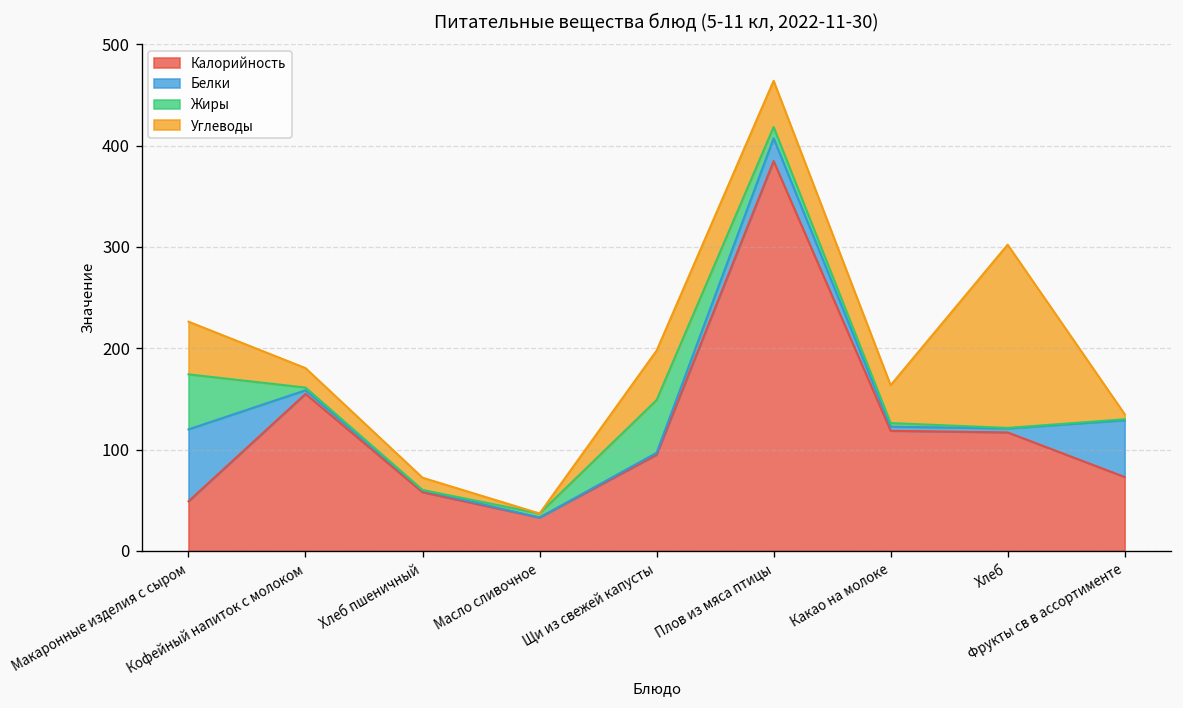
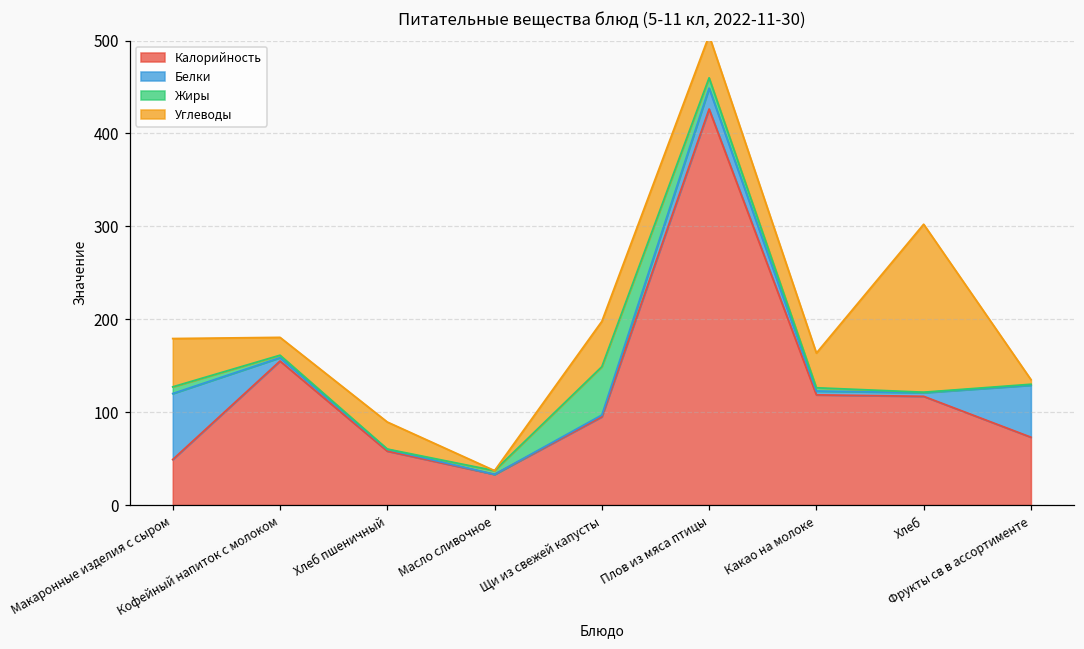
  {
    "Калорийность": {
      "Макаронные изделия с сыром": 50,
      "Кофейный напиток с молоком": 160,
-     "Плов из мяса птицы": 380,
+     "Плов из мяса птицы": 430,
      "Какао на молоке": 120,
      "Хлеб": 120,
      "Фрукты св в ассортименте": 70
    },
    "Белки": {
      "Макаронные изделия с сыром": 70,
      "Плов из мяса птицы": 20,
      "Какао на молоке": 0
    },
    "Жиры": {
-     "Макаронные изделия с сыром": 50,
+     "Макаронные изделия с сыром": 10,
      "Щи из свежей капусты": 50,
      "Плов из мяса птицы": 10,
      "Какао на молоке": 0
    },
    "Углеводы": {
      "Макаронные изделия с сыром": 50,
      "Кофейный напиток с молоком": 20,
-     "Хлеб пшеничный": 10,
+     "Хлеб пшеничный": 30,
      "Щи из свежей капусты": 50,
      "Какао на молоке": 40,
      "Хлеб": 180,
      "Фрукты св в ассортименте": 10
    }
  }
